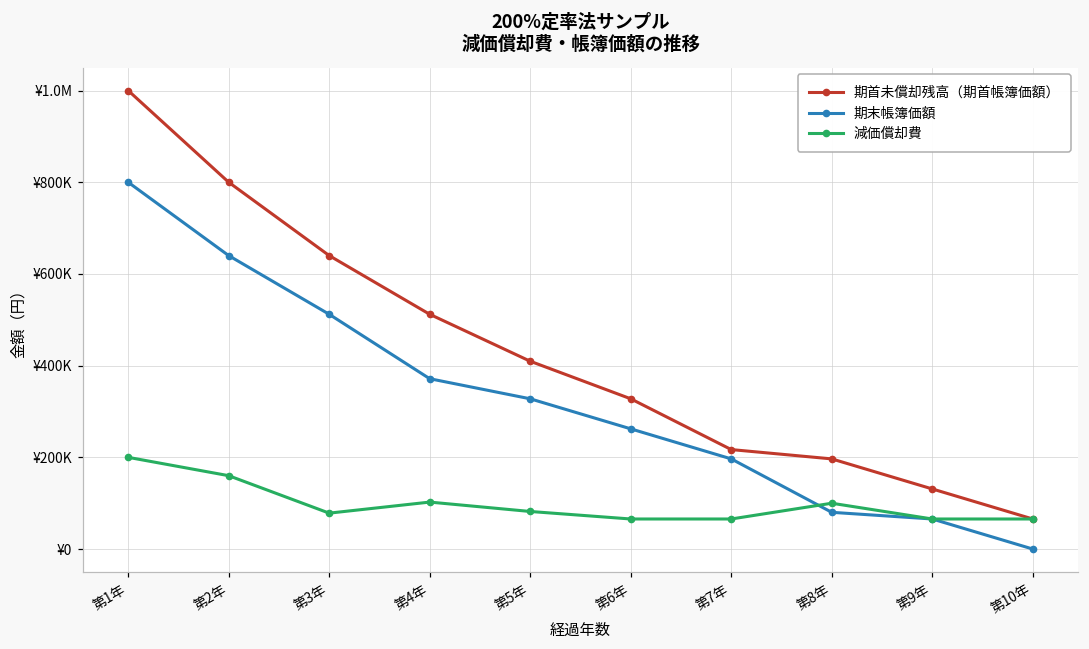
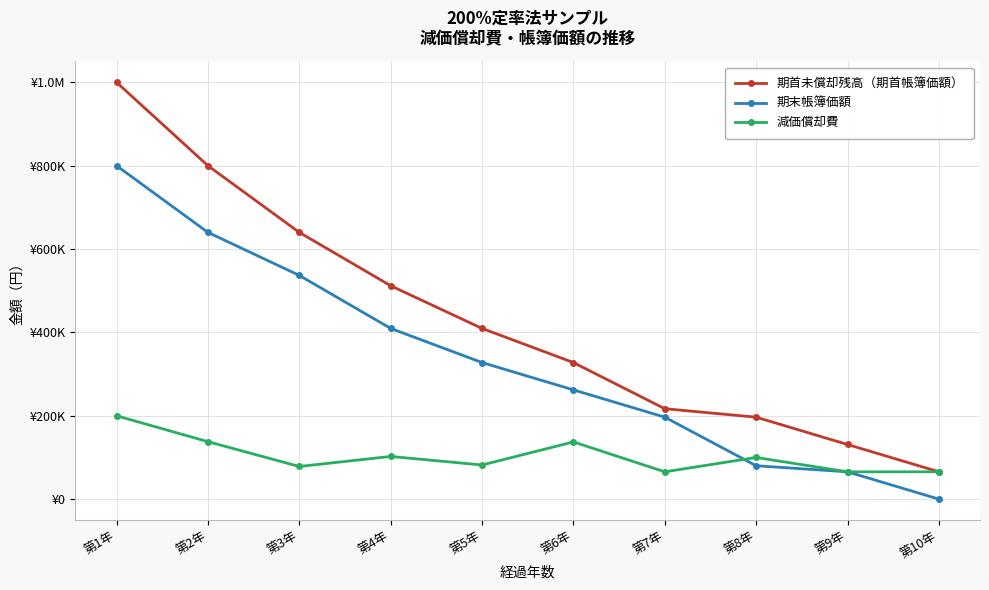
  {
    "期首未償却残高（期首帳簿価額）": {
      "第1年": "¥1000000",
      "第2年": "¥800000",
      "第3年": "¥640000",
      "第4年": "¥510000",
      "第5年": "¥410000",
      "第6年": "¥330000",
      "第7年": "¥220000",
      "第8年": "¥200000",
      "第9年": "¥130000"
    },
    "期末帳簿価額": {
      "第1年": "¥800000",
      "第2年": "¥640000",
-     "第3年": "¥510000",
-     "第4年": "¥370000",
+     "第3年": "¥540000",
+     "第4年": "¥410000",
      "第5年": "¥330000",
      "第6年": "¥260000",
      "第7年": "¥200000",
      "第8年": "¥80000",
      "第10年": "¥0"
    },
    "減価償却費": {
      "第1年": "¥200000",
-     "第2年": "¥160000",
+     "第2年": "¥140000",
      "第3年": "¥80000",
      "第4年": "¥100000",
      "第5年": "¥80000",
-     "第6年": "¥70000",
+     "第6年": "¥140000",
      "第7年": "¥70000",
      "第8年": "¥100000"
    }
  }
